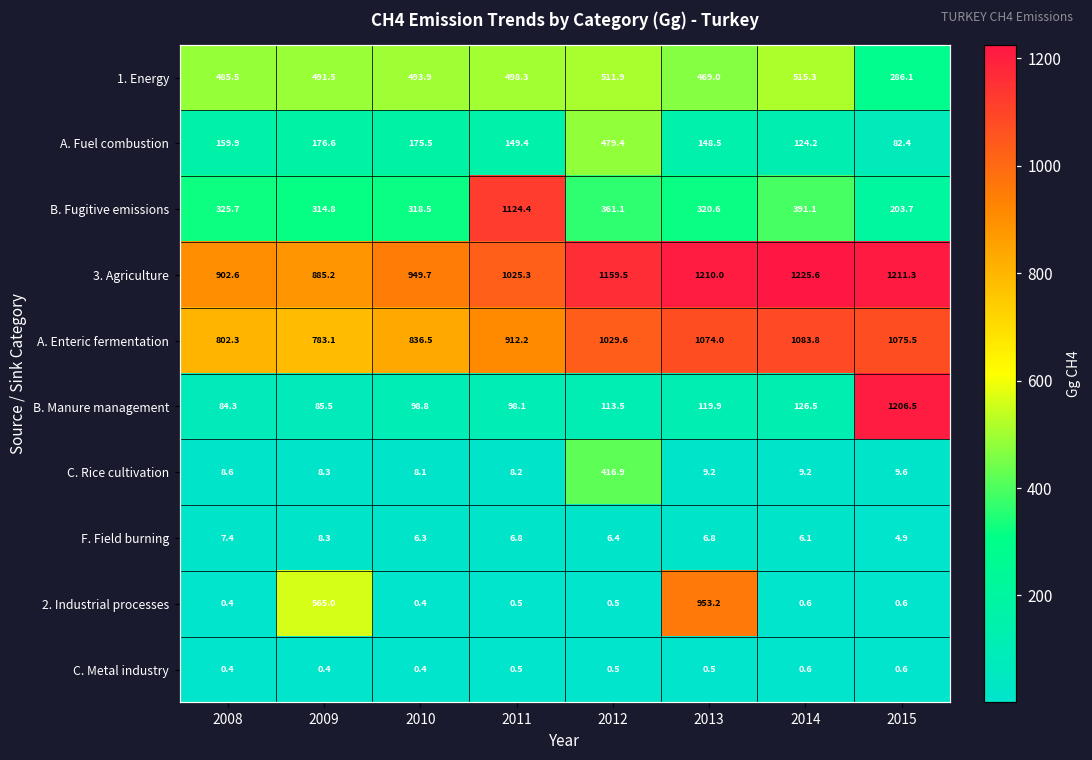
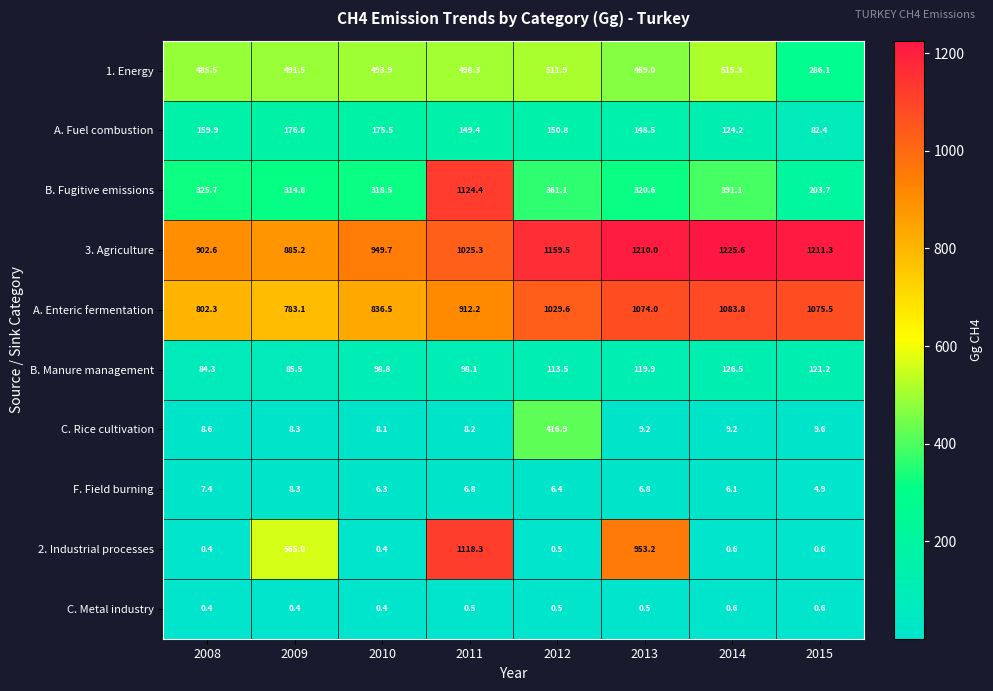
  {
    "1. Energy": {
      "2008": 485.5,
      "2009": 491.5,
      "2010": 493.9,
      "2011": 498.3,
      "2012": 511.9,
      "2013": 469.0,
      "2014": 515.3,
      "2015": 286.1
    },
    "A. Fuel combustion": {
      "2008": 159.9,
      "2009": 176.6,
      "2010": 175.5,
      "2011": 149.4,
-     "2012": 479.4,
+     "2012": 150.8,
      "2013": 148.5,
      "2014": 124.2,
      "2015": 82.4
    },
    "B. Fugitive emissions": {
      "2008": 325.7,
      "2009": 314.8,
      "2010": 318.5,
      "2011": 1124.4,
      "2012": 361.1,
      "2013": 320.6,
      "2014": 391.1,
      "2015": 203.7
    },
    "3. Agriculture": {
      "2008": 902.6,
      "2009": 885.2,
      "2010": 949.7,
      "2011": 1025.3,
      "2012": 1159.5,
      "2013": 1210.0,
      "2014": 1225.6,
      "2015": 1211.3
    },
    "A. Enteric fermentation": {
      "2008": 802.3,
      "2009": 783.1,
      "2010": 836.5,
      "2011": 912.2,
      "2012": 1029.6,
      "2013": 1074.0,
      "2014": 1083.8,
      "2015": 1075.5
    },
    "B. Manure management": {
      "2008": 84.3,
      "2009": 85.5,
      "2010": 98.8,
      "2011": 98.1,
      "2012": 113.5,
      "2013": 119.9,
      "2014": 126.5,
-     "2015": 1206.5
+     "2015": 121.2
    },
    "C. Rice cultivation": {
      "2008": 8.6,
      "2009": 8.3,
      "2010": 8.1,
      "2011": 8.2,
      "2012": 416.9,
      "2013": 9.2,
      "2014": 9.2,
      "2015": 9.6
    },
    "F. Field burning": {
      "2008": 7.4,
      "2009": 8.3,
      "2010": 6.3,
      "2011": 6.8,
      "2012": 6.4,
      "2013": 6.8,
      "2014": 6.1,
      "2015": 4.9
    },
    "2. Industrial processes": {
      "2008": 0.4,
      "2009": 565.0,
      "2010": 0.4,
-     "2011": 0.5,
+     "2011": 1118.3,
      "2012": 0.5,
      "2013": 953.2,
      "2014": 0.6,
      "2015": 0.6
    },
    "C. Metal industry": {
      "2008": 0.4,
      "2009": 0.4,
      "2010": 0.4,
      "2011": 0.5,
      "2012": 0.5,
      "2013": 0.5,
      "2014": 0.6,
      "2015": 0.6
    }
  }
